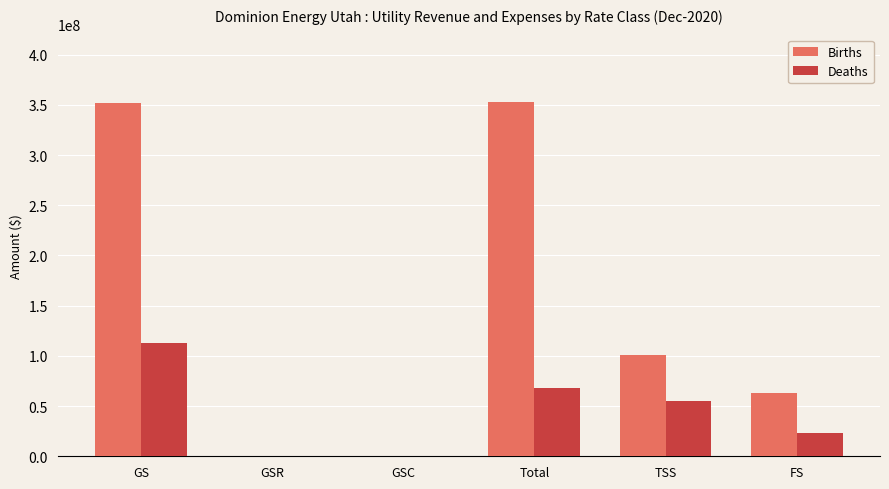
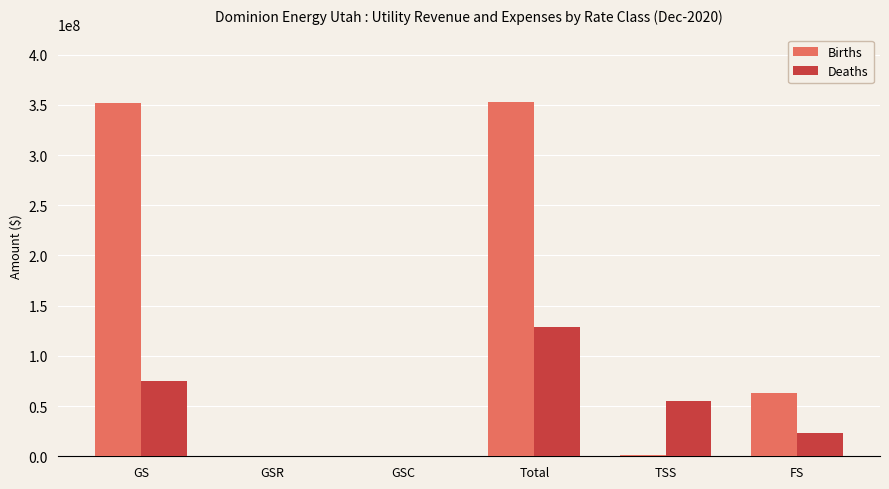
  {
    "Births": {
      "GS": 352000000,
      "GSR": 0,
      "GSC": 0,
      "Total": 353000000,
-     "TSS": 101000000,
+     "TSS": 1000000,
      "FS": 63000000
    },
    "Deaths": {
-     "GS": 113000000,
+     "GS": 75000000,
      "GSR": 0,
      "GSC": 0,
-     "Total": 68000000,
+     "Total": 129000000,
      "TSS": 55000000,
      "FS": 23000000
    }
  }
